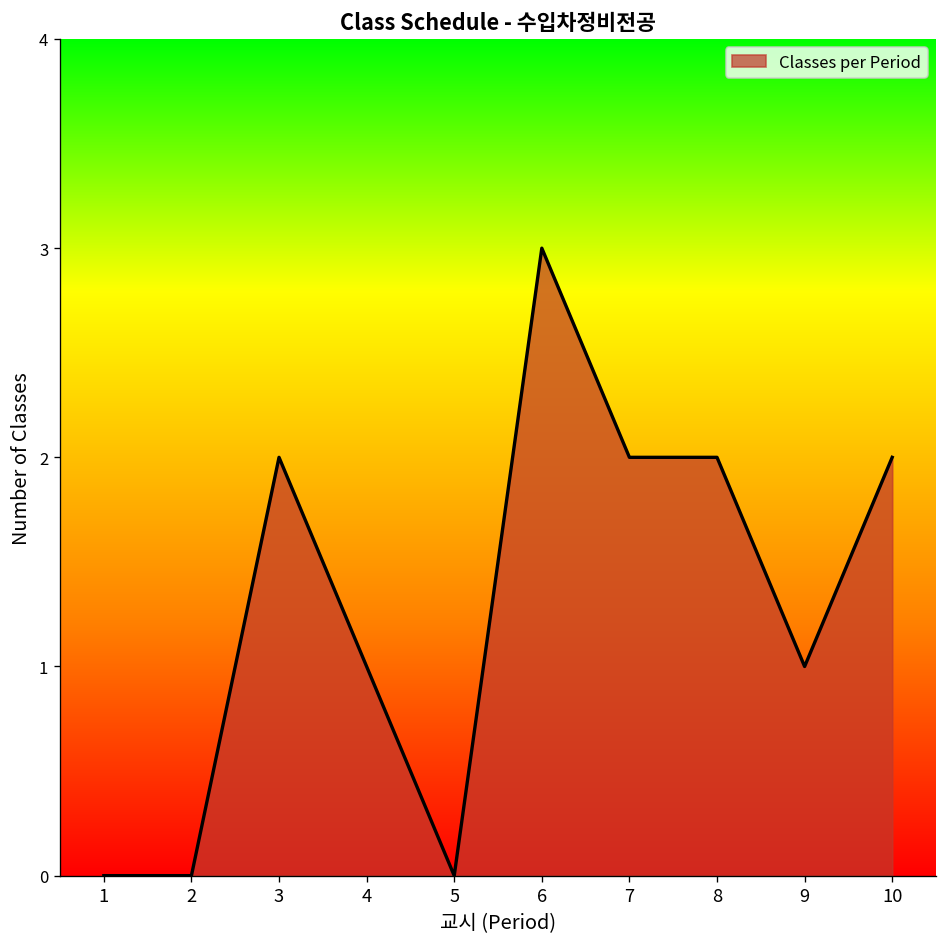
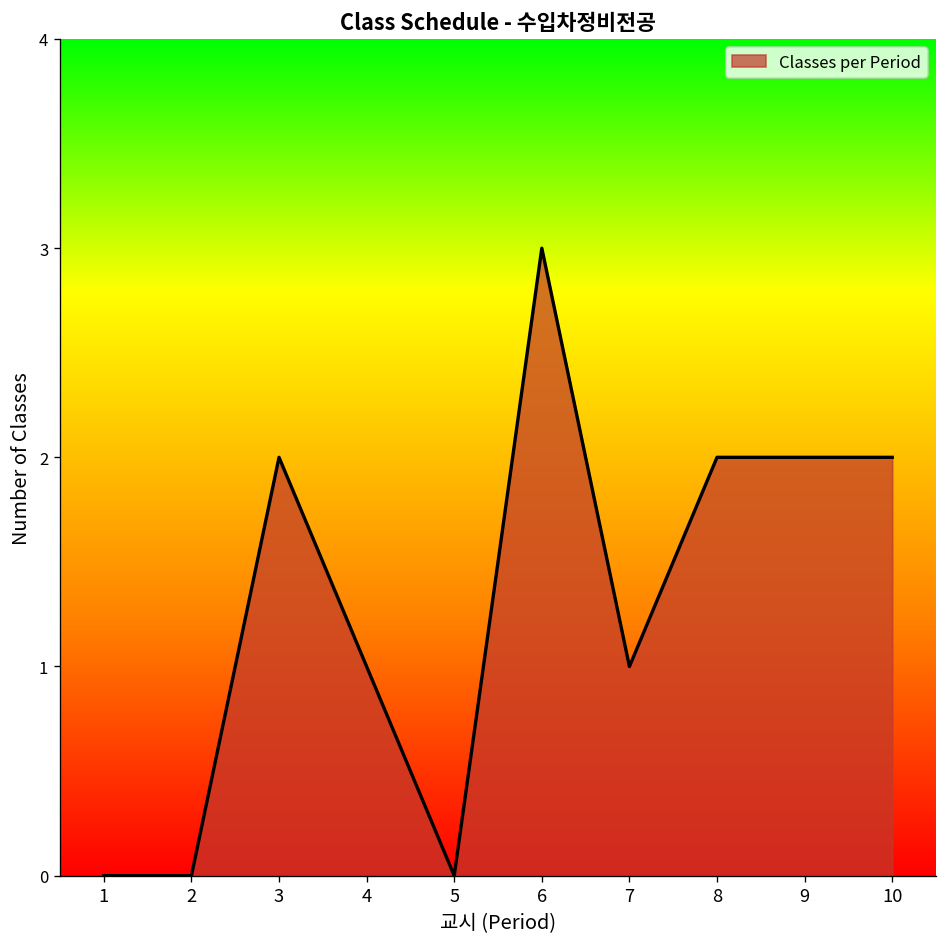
  {
    "1": 0,
    "2": 0,
    "3": 2,
    "4": 1,
    "5": 0,
    "6": 3,
-   "7": 2,
+   "7": 1,
    "8": 2,
-   "9": 1,
+   "9": 2,
    "10": 2
  }
